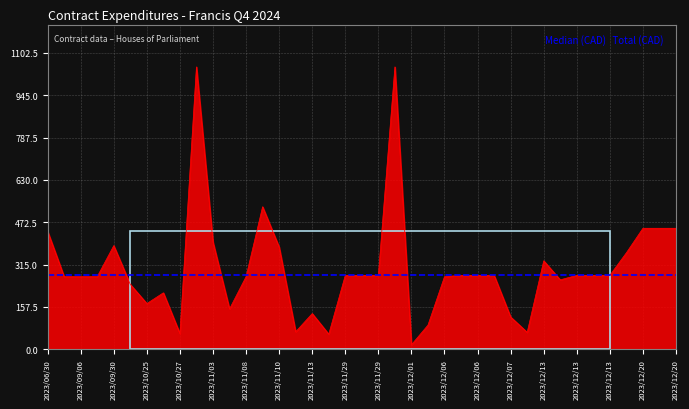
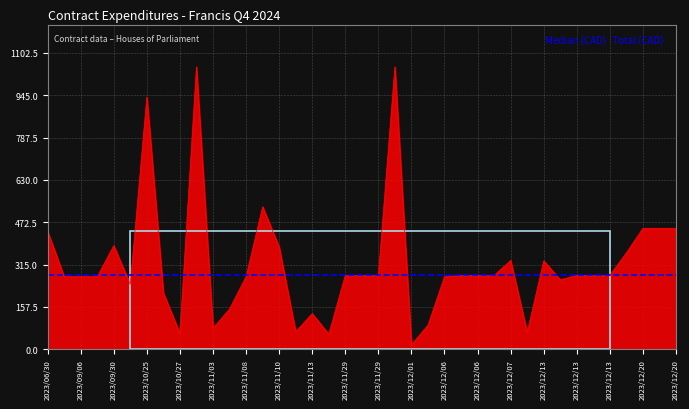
  {
    "2023/06/30": 440,
    "2023/09/30": 390,
-   "2023/10/25": 170,
+   "2023/10/25": 940,
    "2023/10/27": 60,
-   "2023/11/03": 400,
+   "2023/11/03": 80,
    "2023/11/10": 380,
    "2023/11/13": 130,
-   "2023/12/07": 120
+   "2023/12/07": 330
  }
